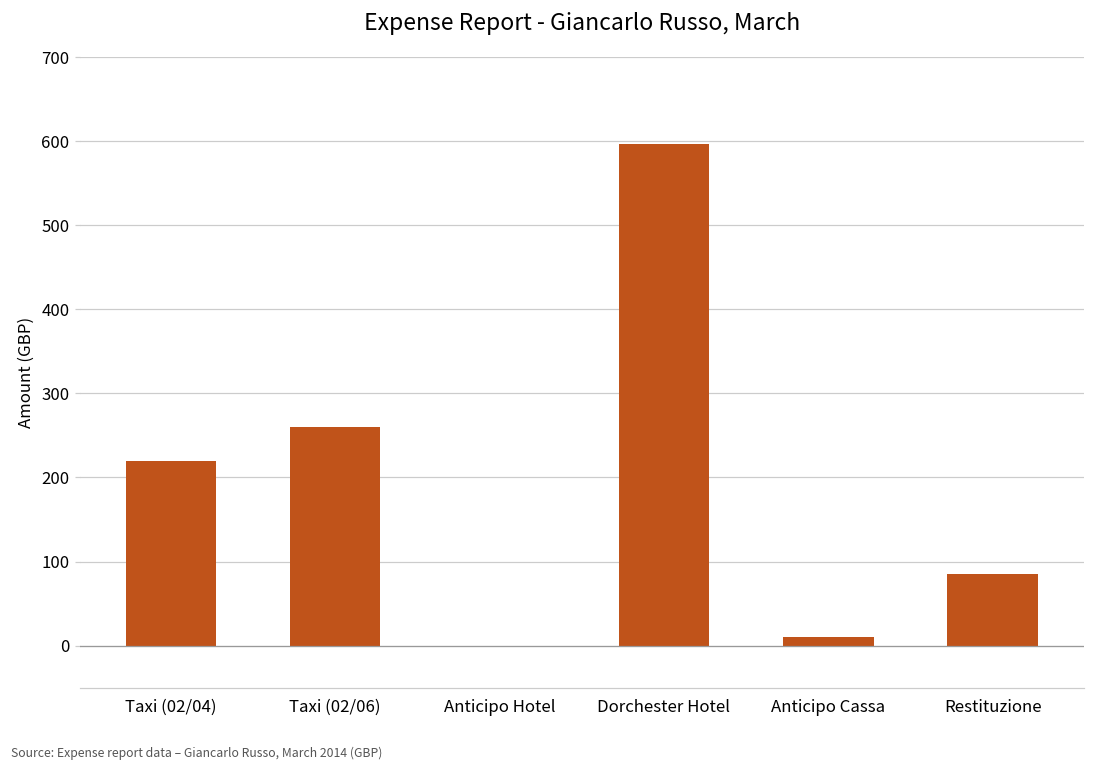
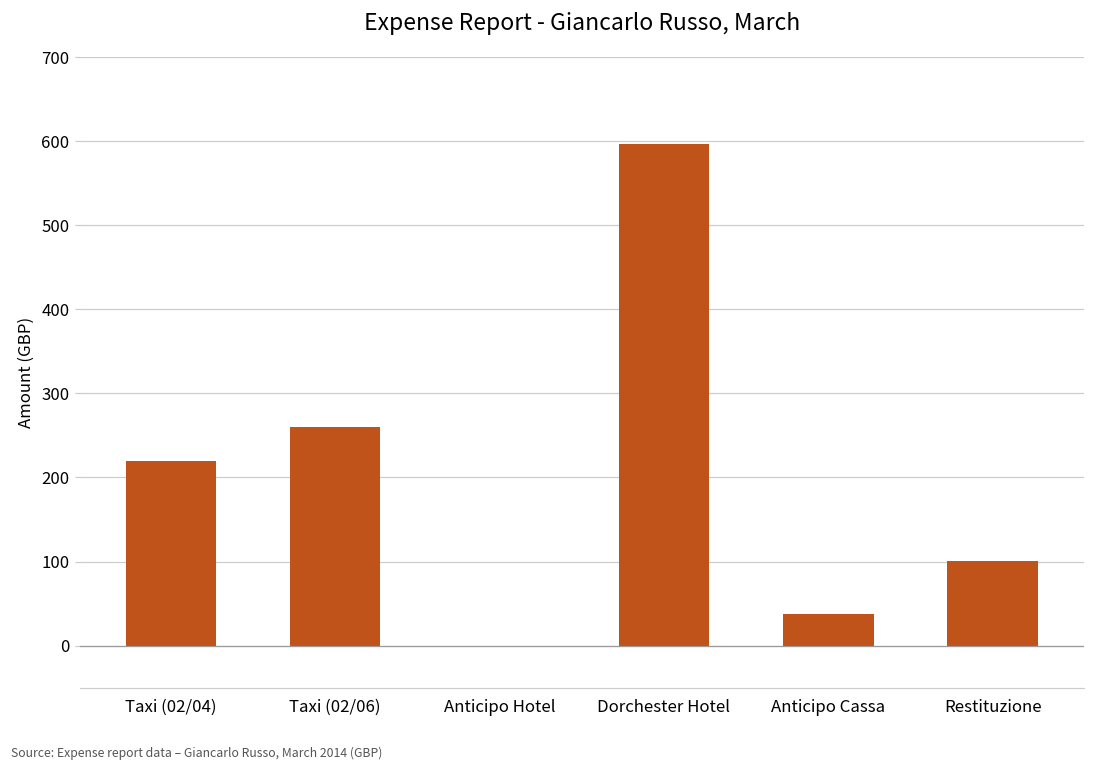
  {
    "Taxi (02/04)": 220,
    "Taxi (02/06)": 260,
    "Anticipo Hotel": 0,
    "Dorchester Hotel": 600,
-   "Anticipo Cassa": 10,
-   "Restituzione": 90
+   "Anticipo Cassa": 40,
+   "Restituzione": 100
  }
